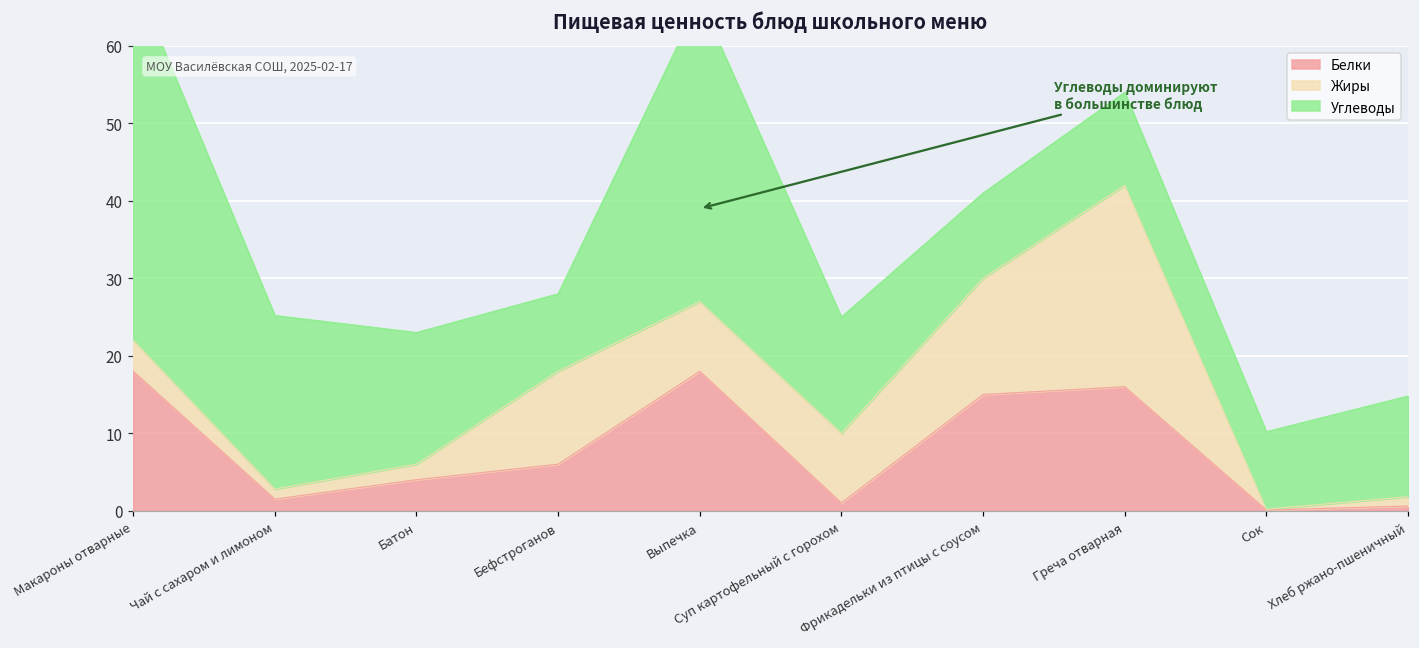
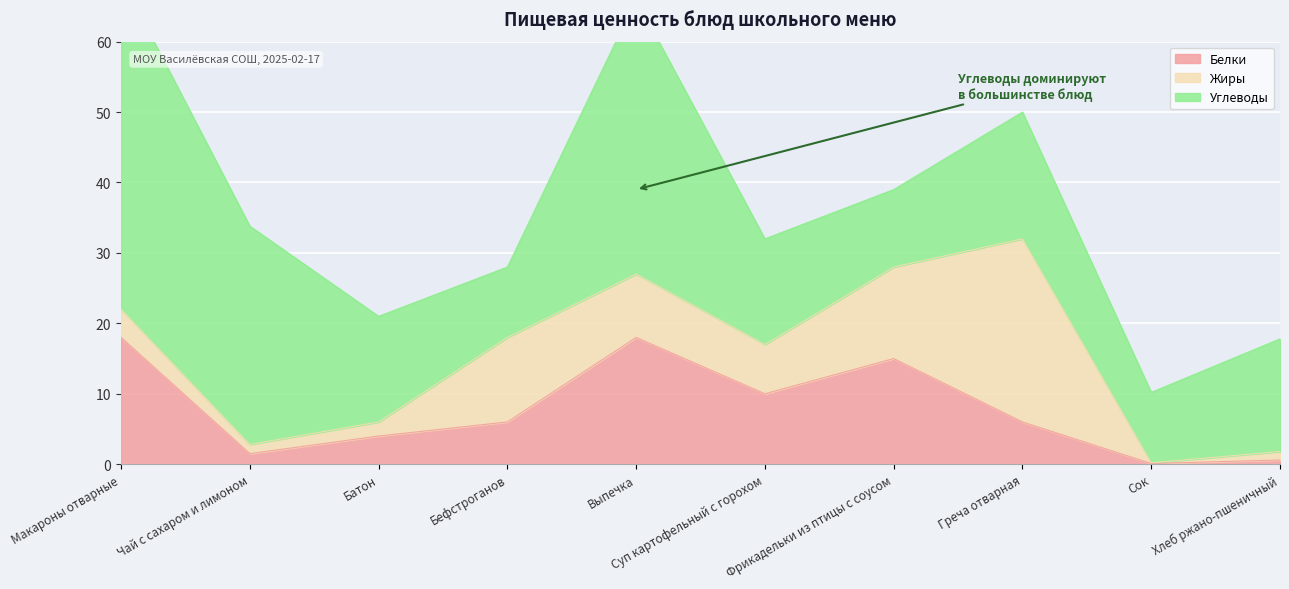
  {
    "Белки": {
      "Макароны отварные": 18,
      "Чай с сахаром и лимоном": 2,
      "Батон": 4,
      "Бефстроганов": 6,
      "Выпечка": 18,
-     "Суп картофельный с горохом": 1,
+     "Суп картофельный с горохом": 10,
      "Фрикадельки из птицы с соусом": 15,
-     "Греча отварная": 16,
+     "Греча отварная": 6,
      "Хлеб ржано-пшеничный": 1
    },
    "Жиры": {
      "Макароны отварные": 4,
      "Чай с сахаром и лимоном": 1,
      "Батон": 2,
      "Бефстроганов": 12,
      "Выпечка": 9,
-     "Суп картофельный с горохом": 9,
-     "Фрикадельки из птицы с соусом": 15,
+     "Суп картофельный с горохом": 7,
+     "Фрикадельки из птицы с соусом": 13,
      "Греча отварная": 26,
      "Хлеб ржано-пшеничный": 1
    },
    "Углеводы": {
-     "Чай с сахаром и лимоном": 22,
-     "Батон": 17,
+     "Чай с сахаром и лимоном": 31,
+     "Батон": 15,
      "Бефстроганов": 10,
      "Суп картофельный с горохом": 15,
      "Фрикадельки из птицы с соусом": 11,
-     "Греча отварная": 12,
+     "Греча отварная": 18,
      "Сок": 10,
-     "Хлеб ржано-пшеничный": 13
+     "Хлеб ржано-пшеничный": 16
    }
  }
